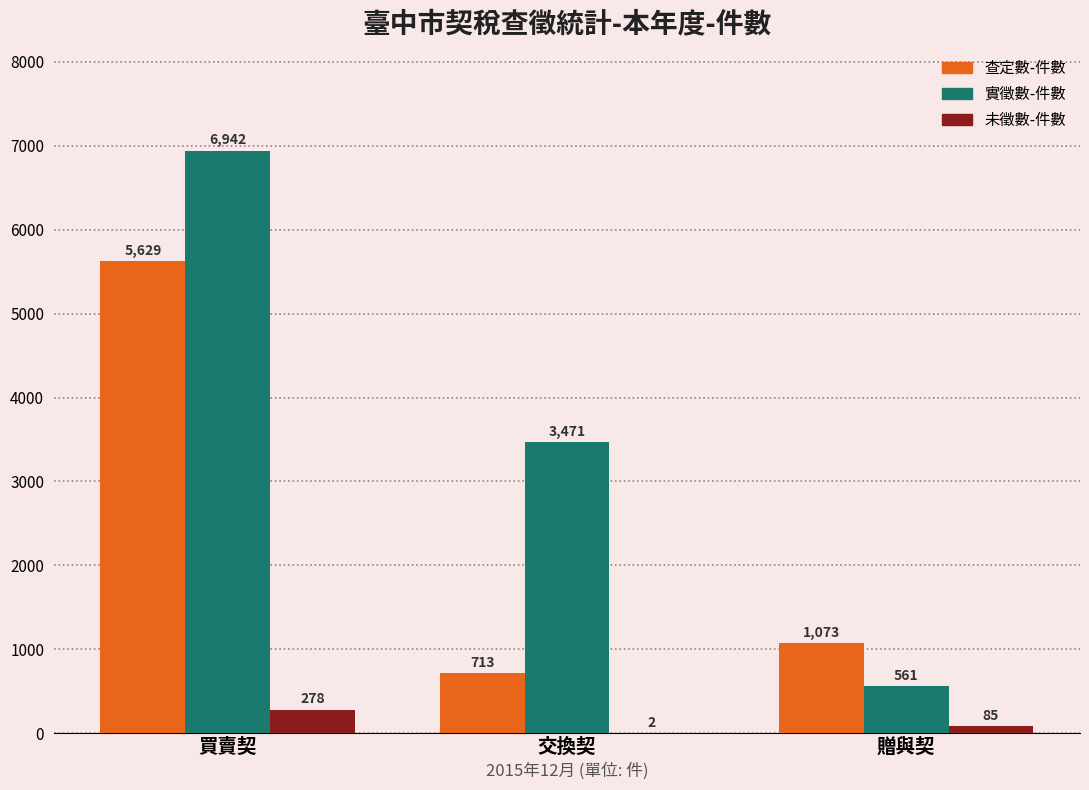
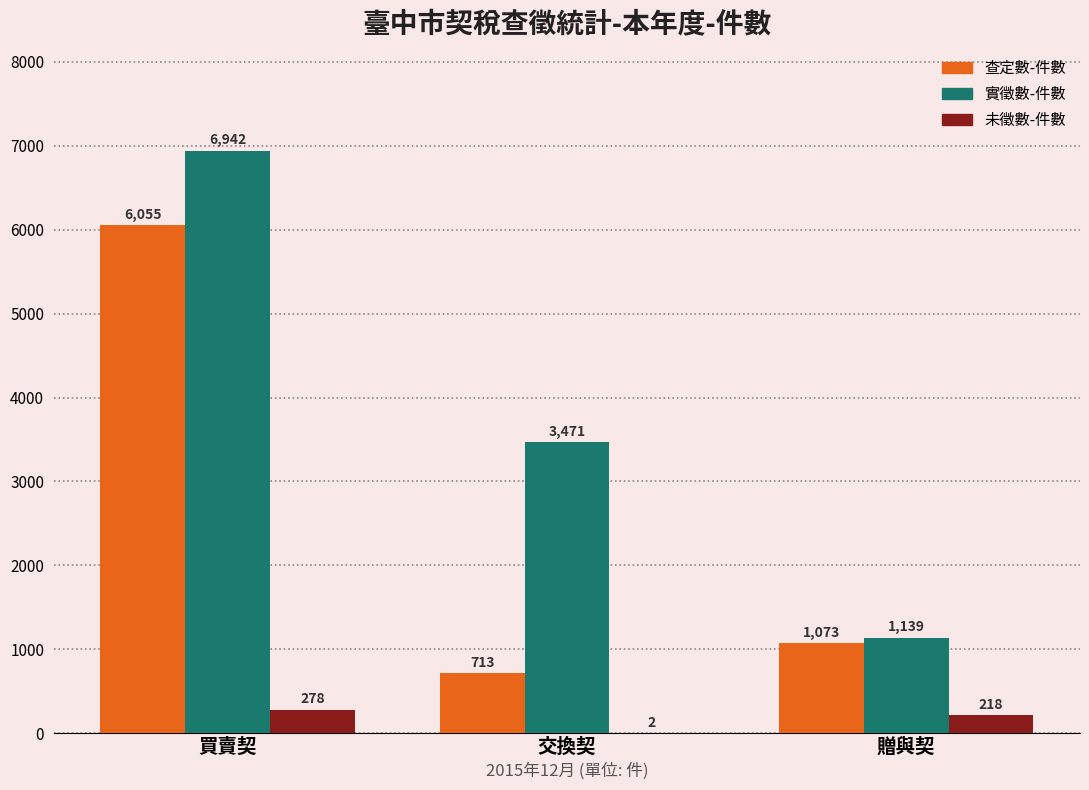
  {
    "查定數-件數": {
-     "買賣契": "5,629",
+     "買賣契": "6,055",
      "交換契": "713",
      "贈與契": "1,073"
    },
    "實徵數-件數": {
      "買賣契": "6,942",
      "交換契": "3,471",
-     "贈與契": "561"
+     "贈與契": "1,139"
    },
    "未徵數-件數": {
      "買賣契": "278",
      "交換契": "2",
-     "贈與契": "85"
+     "贈與契": "218"
    }
  }
